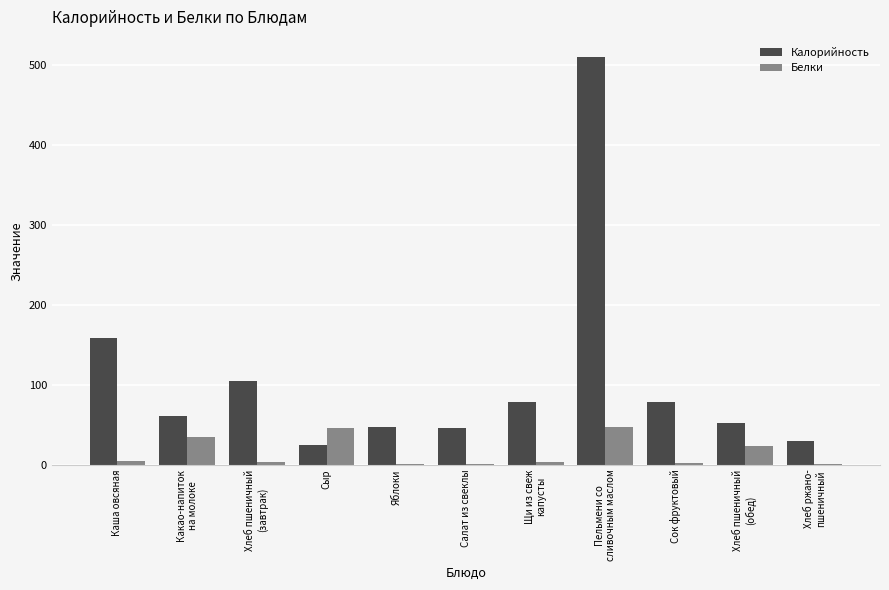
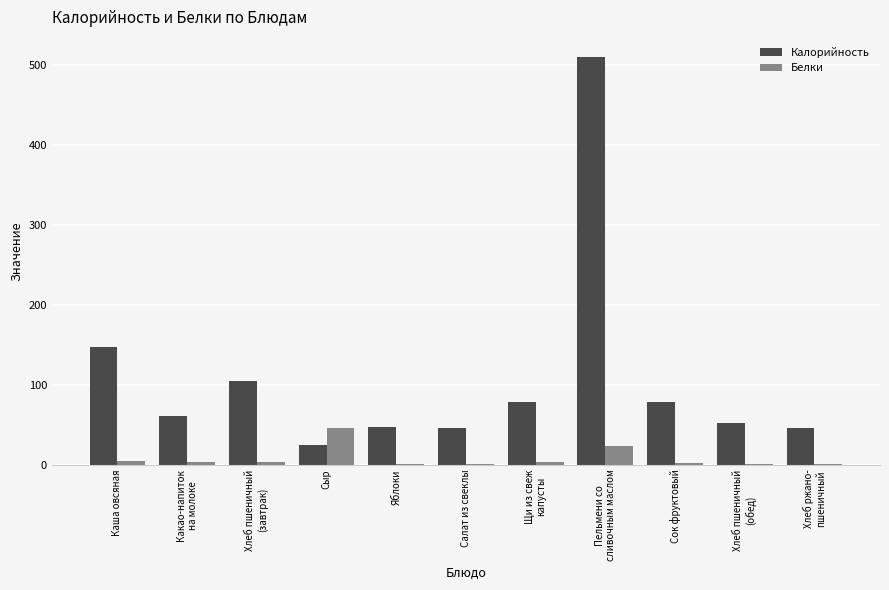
  {
    "Калорийность": {
-     "Каша овсяная": 160,
+     "Каша овсяная": 150,
      "Какао-напиток на молоке": 60,
      "Хлеб пшеничный (завтрак)": 100,
      "Сыр": 20,
      "Яблоки": 50,
      "Салат из свеклы": 50,
      "Щи из свеж капусты": 80,
      "Пельмени со сливочным маслом": 510,
      "Сок фруктовый": 80,
      "Хлеб пшеничный (обед)": 50,
-     "Хлеб ржано- пшеничный": 30
+     "Хлеб ржано- пшеничный": 50
    },
    "Белки": {
      "Каша овсяная": 0,
-     "Какао-напиток на молоке": 30,
+     "Какао-напиток на молоке": 0,
      "Сыр": 50,
-     "Пельмени со сливочным маслом": 50,
-     "Хлеб пшеничный (обед)": 20
+     "Пельмени со сливочным маслом": 20,
+     "Хлеб пшеничный (обед)": 0
    }
  }
